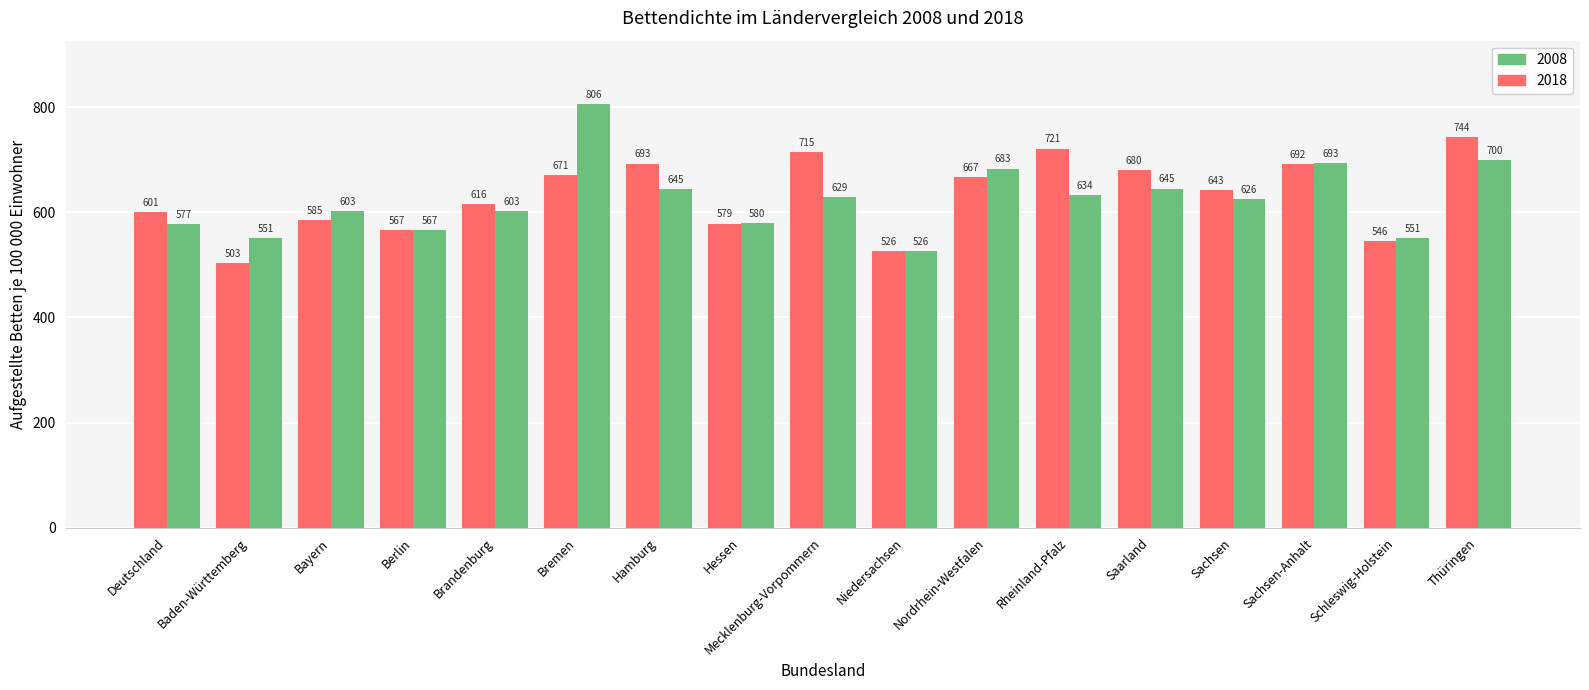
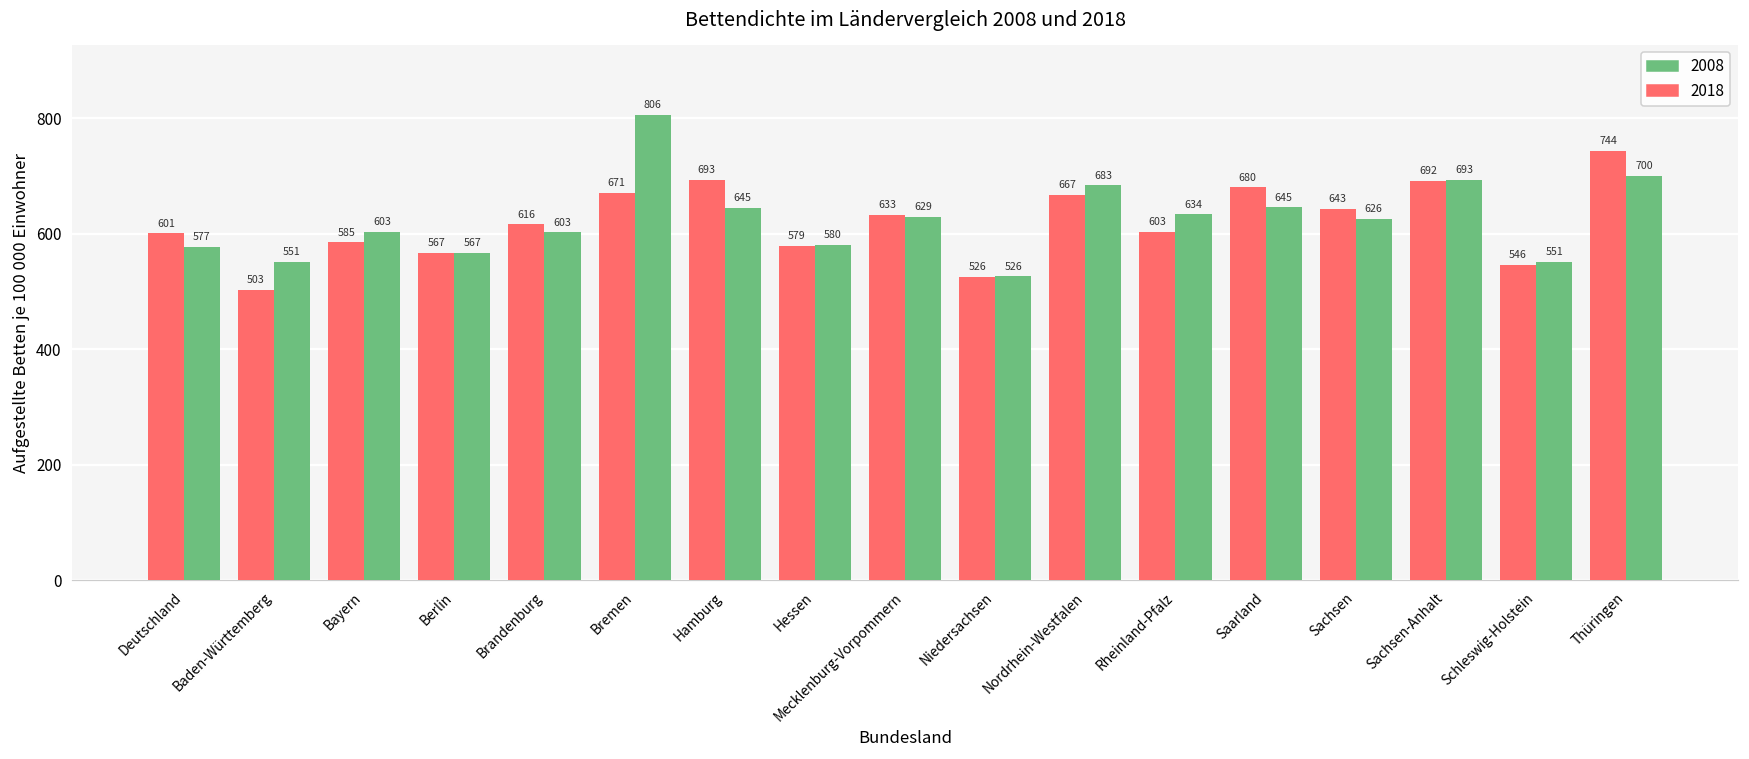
  {
    "2018": {
      "Deutschland": 601,
      "Baden-Württemberg": 503,
      "Bayern": 585,
      "Berlin": 567,
      "Brandenburg": 616,
      "Bremen": 671,
      "Hamburg": 693,
      "Hessen": 579,
-     "Mecklenburg-Vorpommern": 715,
+     "Mecklenburg-Vorpommern": 633,
      "Niedersachsen": 526,
      "Nordrhein-Westfalen": 667,
-     "Rheinland-Pfalz": 721,
+     "Rheinland-Pfalz": 603,
      "Saarland": 680,
      "Sachsen": 643,
      "Sachsen-Anhalt": 692,
      "Schleswig-Holstein": 546,
      "Thüringen": 744
    },
    "2008": {
      "Deutschland": 577,
      "Baden-Württemberg": 551,
      "Bayern": 603,
      "Berlin": 567,
      "Brandenburg": 603,
      "Bremen": 806,
      "Hamburg": 645,
      "Hessen": 580,
      "Mecklenburg-Vorpommern": 629,
      "Niedersachsen": 526,
      "Nordrhein-Westfalen": 683,
      "Rheinland-Pfalz": 634,
      "Saarland": 645,
      "Sachsen": 626,
      "Sachsen-Anhalt": 693,
      "Schleswig-Holstein": 551,
      "Thüringen": 700
    }
  }
